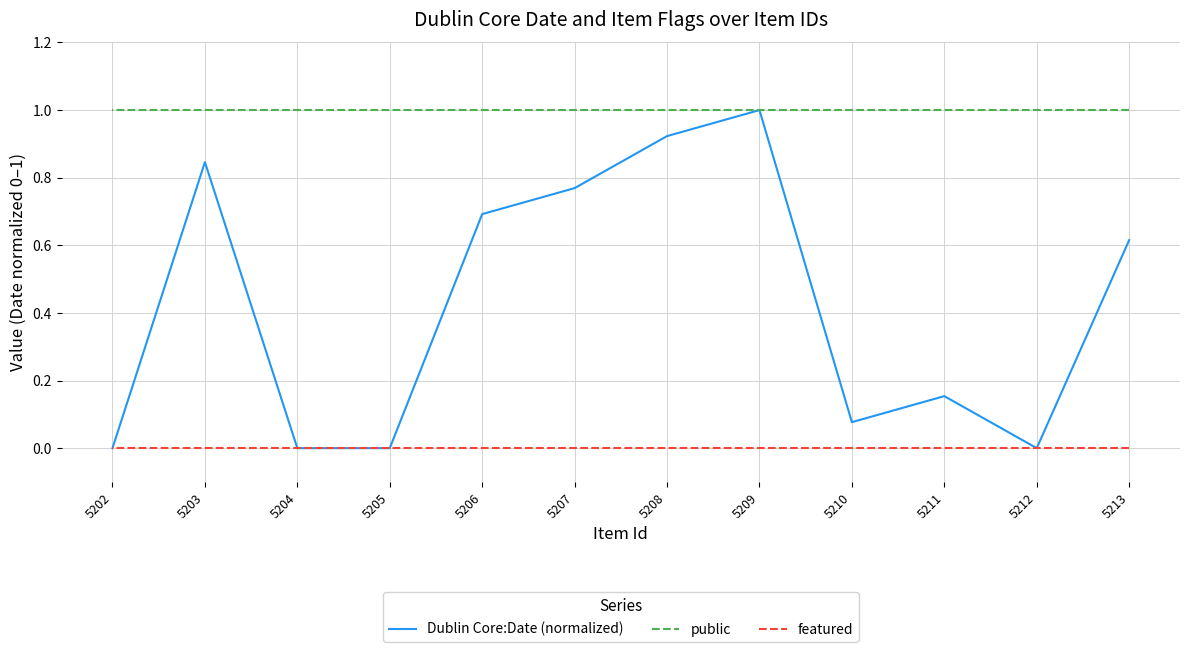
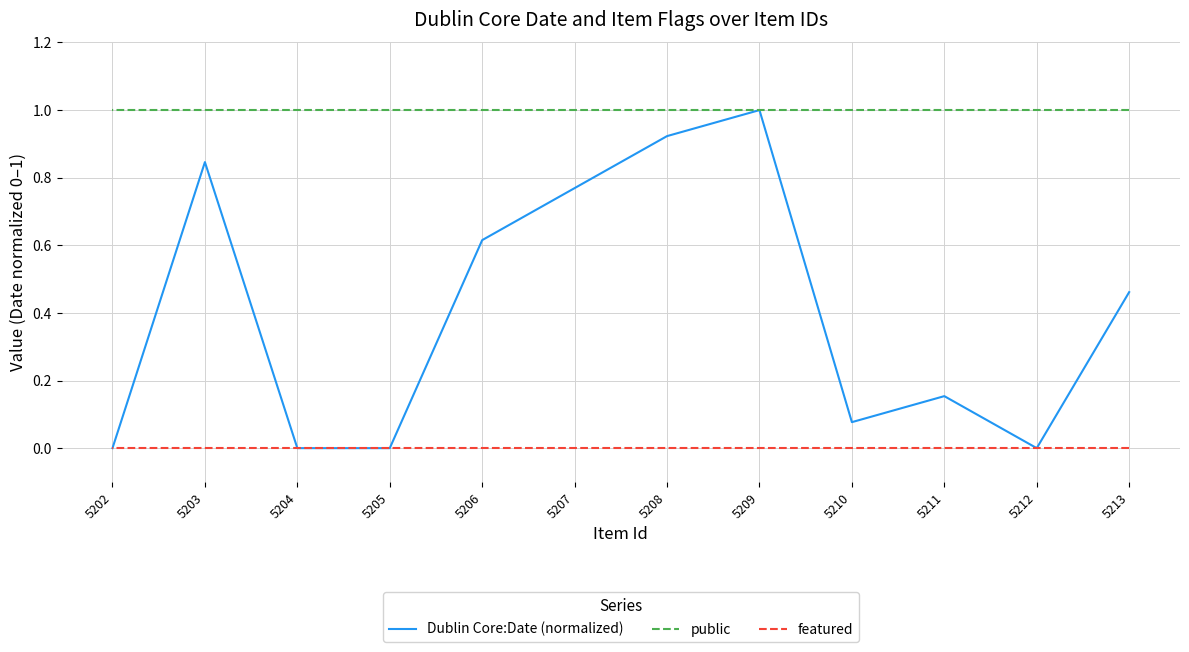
  {
    "Dublin Core:Date (normalized)": {
      "5203": 0.85,
-     "5206": 0.69,
+     "5206": 0.62,
      "5207": 0.77,
      "5208": 0.92,
      "5210": 0.08,
      "5211": 0.15,
-     "5213": 0.62
+     "5213": 0.46
    },
    "public": {
      "5202": 1.00,
      "5203": 1.00,
      "5204": 1.00,
      "5205": 1.00,
      "5206": 1.00,
      "5207": 1.00,
      "5208": 1.00,
      "5210": 1.00,
      "5211": 1.00,
      "5212": 1.00,
      "5213": 1.00
    },
    "featured": {
      "5203": 0.00,
      "5206": 0.00,
      "5207": 0.00,
      "5208": 0.00,
      "5209": 0.00,
      "5210": 0.00,
      "5211": 0.00,
      "5213": 0.00
    }
  }
